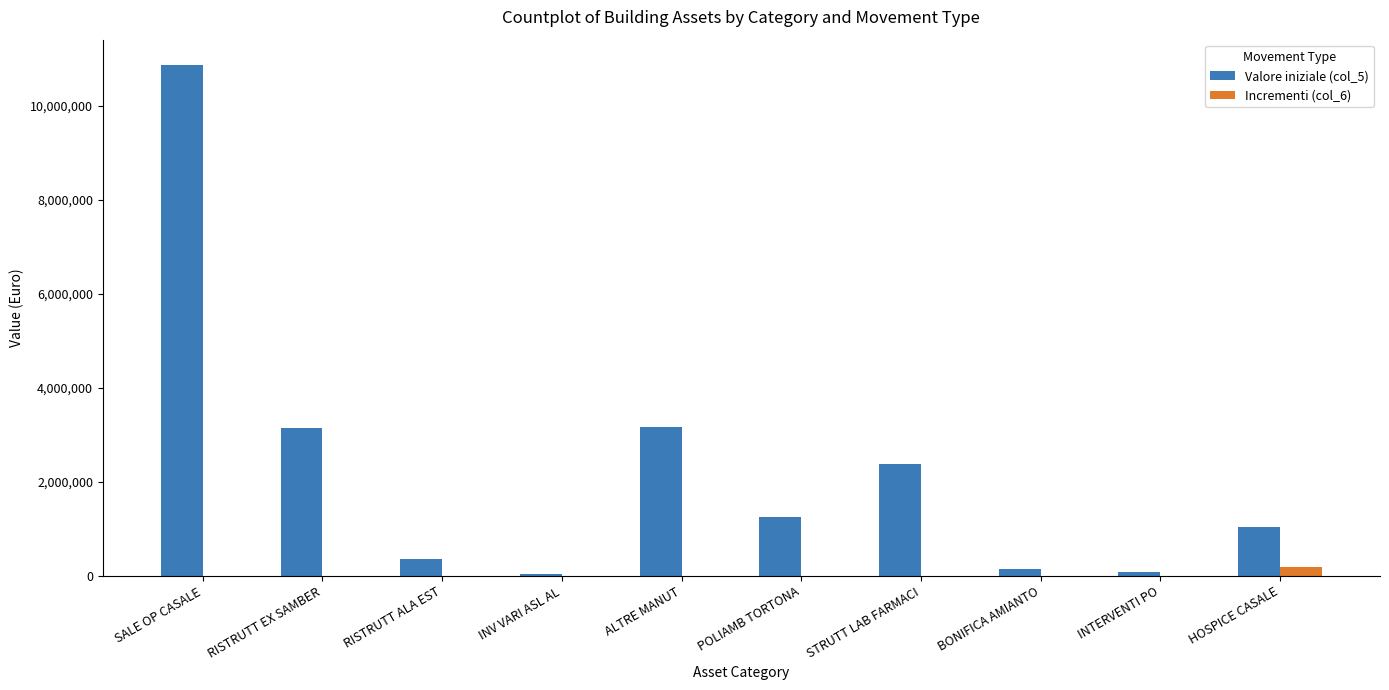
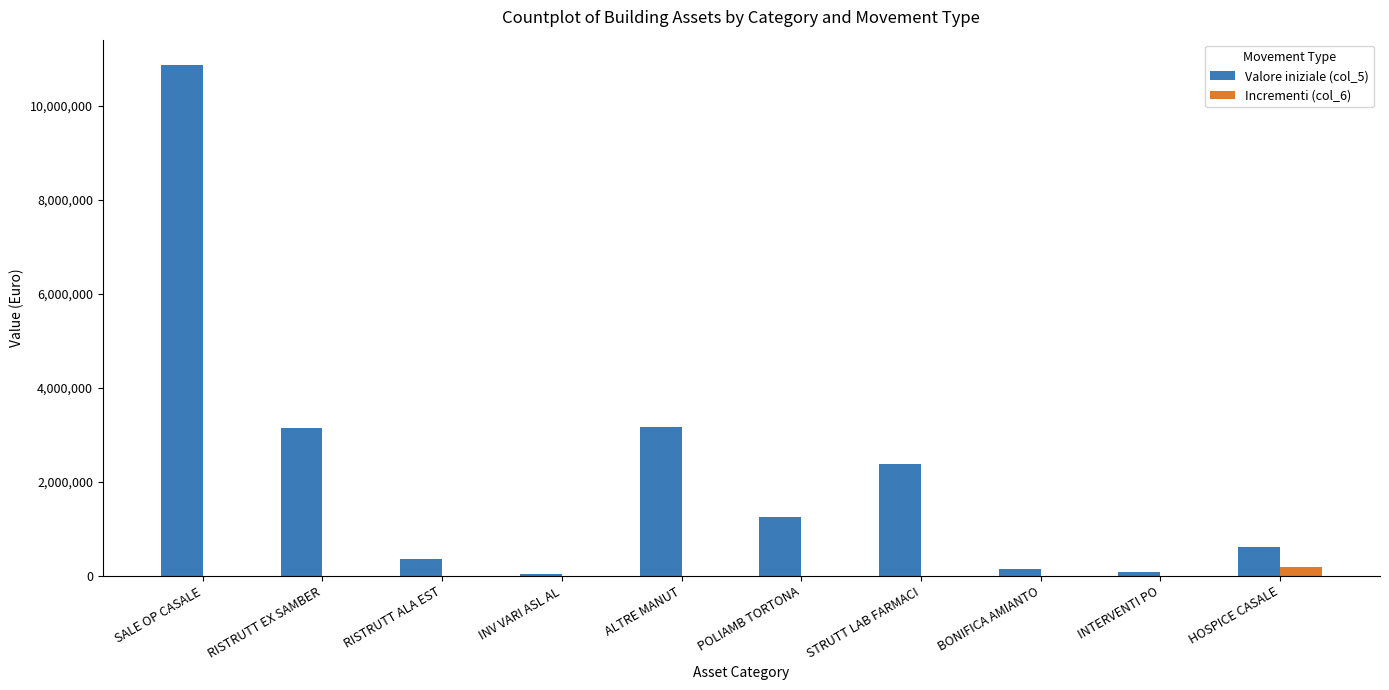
  {
    "Valore iniziale (col_5)": {
      "SALE OP CASALE": "10,900,000",
      "RISTRUTT EX SAMBER": "3,100,000",
      "RISTRUTT ALA EST": "400,000",
      "ALTRE MANUT": "3,200,000",
      "POLIAMB TORTONA": "1,200,000",
      "STRUTT LAB FARMACI": "2,400,000",
      "BONIFICA AMIANTO": "100,000",
      "INTERVENTI PO": "100,000",
-     "HOSPICE CASALE": "1,000,000"
+     "HOSPICE CASALE": "600,000"
    },
    "Incrementi (col_6)": {
      "SALE OP CASALE": "0",
      "RISTRUTT EX SAMBER": "0",
      "RISTRUTT ALA EST": "0",
      "INV VARI ASL AL": "0",
      "ALTRE MANUT": "0",
      "POLIAMB TORTONA": "0",
      "STRUTT LAB FARMACI": "0",
      "BONIFICA AMIANTO": "0",
      "INTERVENTI PO": "0",
      "HOSPICE CASALE": "200,000"
    }
  }
